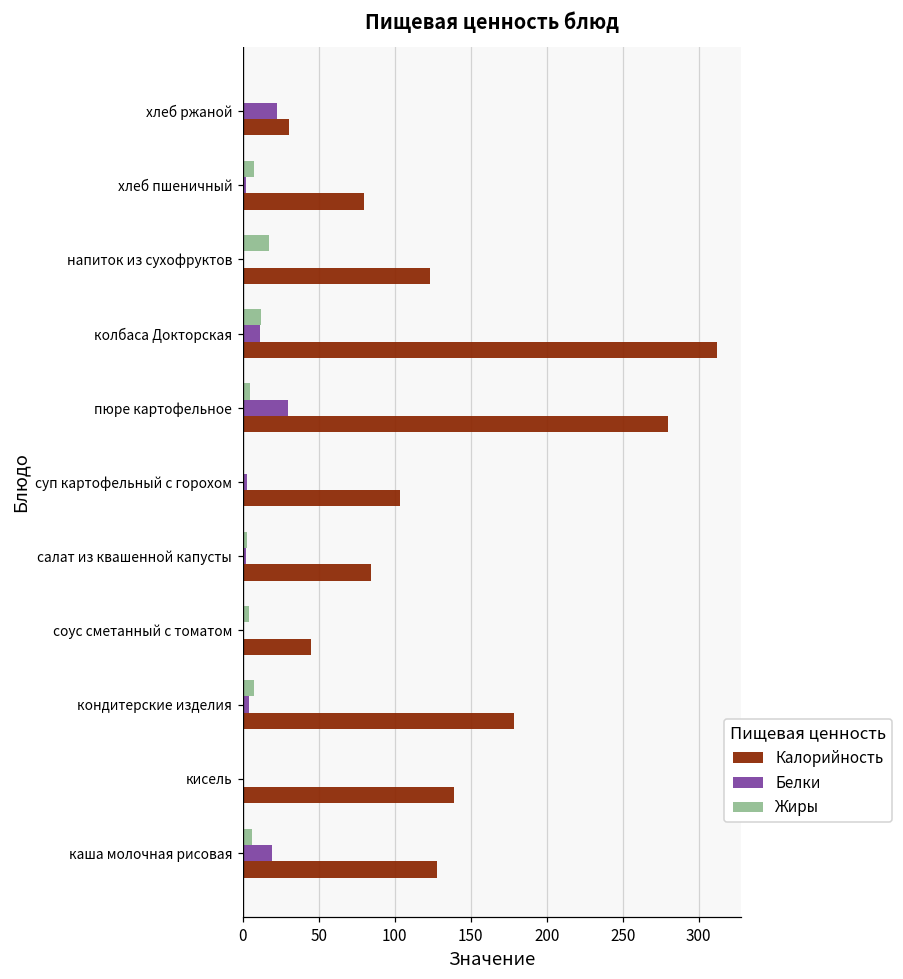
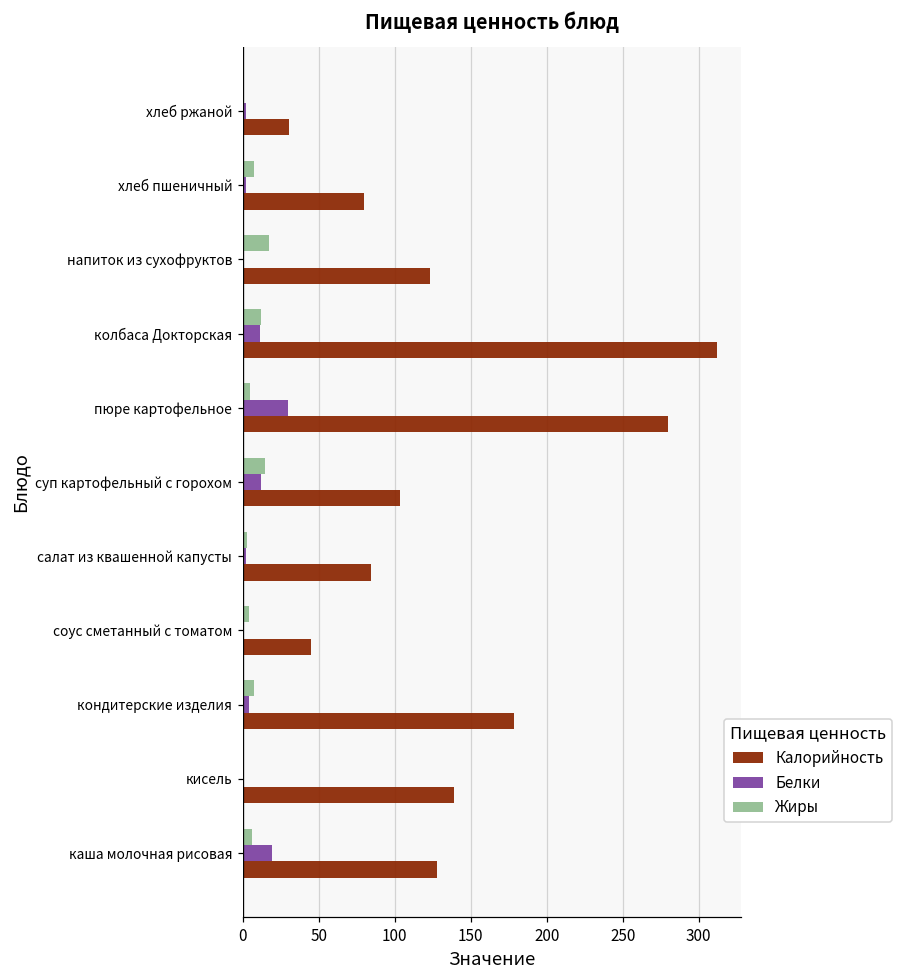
  {
    "Калорийность": {
      "хлеб ржаной": 30,
      "хлеб пшеничный": 80,
      "напиток из сухофруктов": 123,
      "колбаса Докторская": 312,
      "пюре картофельное": 279,
      "суп картофельный с горохом": 103,
      "салат из квашенной капусты": 84,
      "соус сметанный с томатом": 45,
      "кондитерские изделия": 178,
      "кисель": 139,
      "каша молочная рисовая": 128
    },
    "Белки": {
-     "хлеб ржаной": 22,
+     "хлеб ржаной": 2,
      "хлеб пшеничный": 2,
      "колбаса Докторская": 11,
      "пюре картофельное": 30,
-     "суп картофельный с горохом": 3,
+     "суп картофельный с горохом": 12,
      "салат из квашенной капусты": 2,
      "кондитерские изделия": 4,
      "кисель": 0,
      "каша молочная рисовая": 20
    },
    "Жиры": {
      "хлеб пшеничный": 7,
      "напиток из сухофруктов": 17,
      "колбаса Докторская": 12,
      "пюре картофельное": 5,
-     "суп картофельный с горохом": 1,
+     "суп картофельный с горохом": 14,
      "салат из квашенной капусты": 3,
      "соус сметанный с томатом": 4,
      "кондитерские изделия": 7,
      "кисель": 0,
      "каша молочная рисовая": 6
    }
  }
